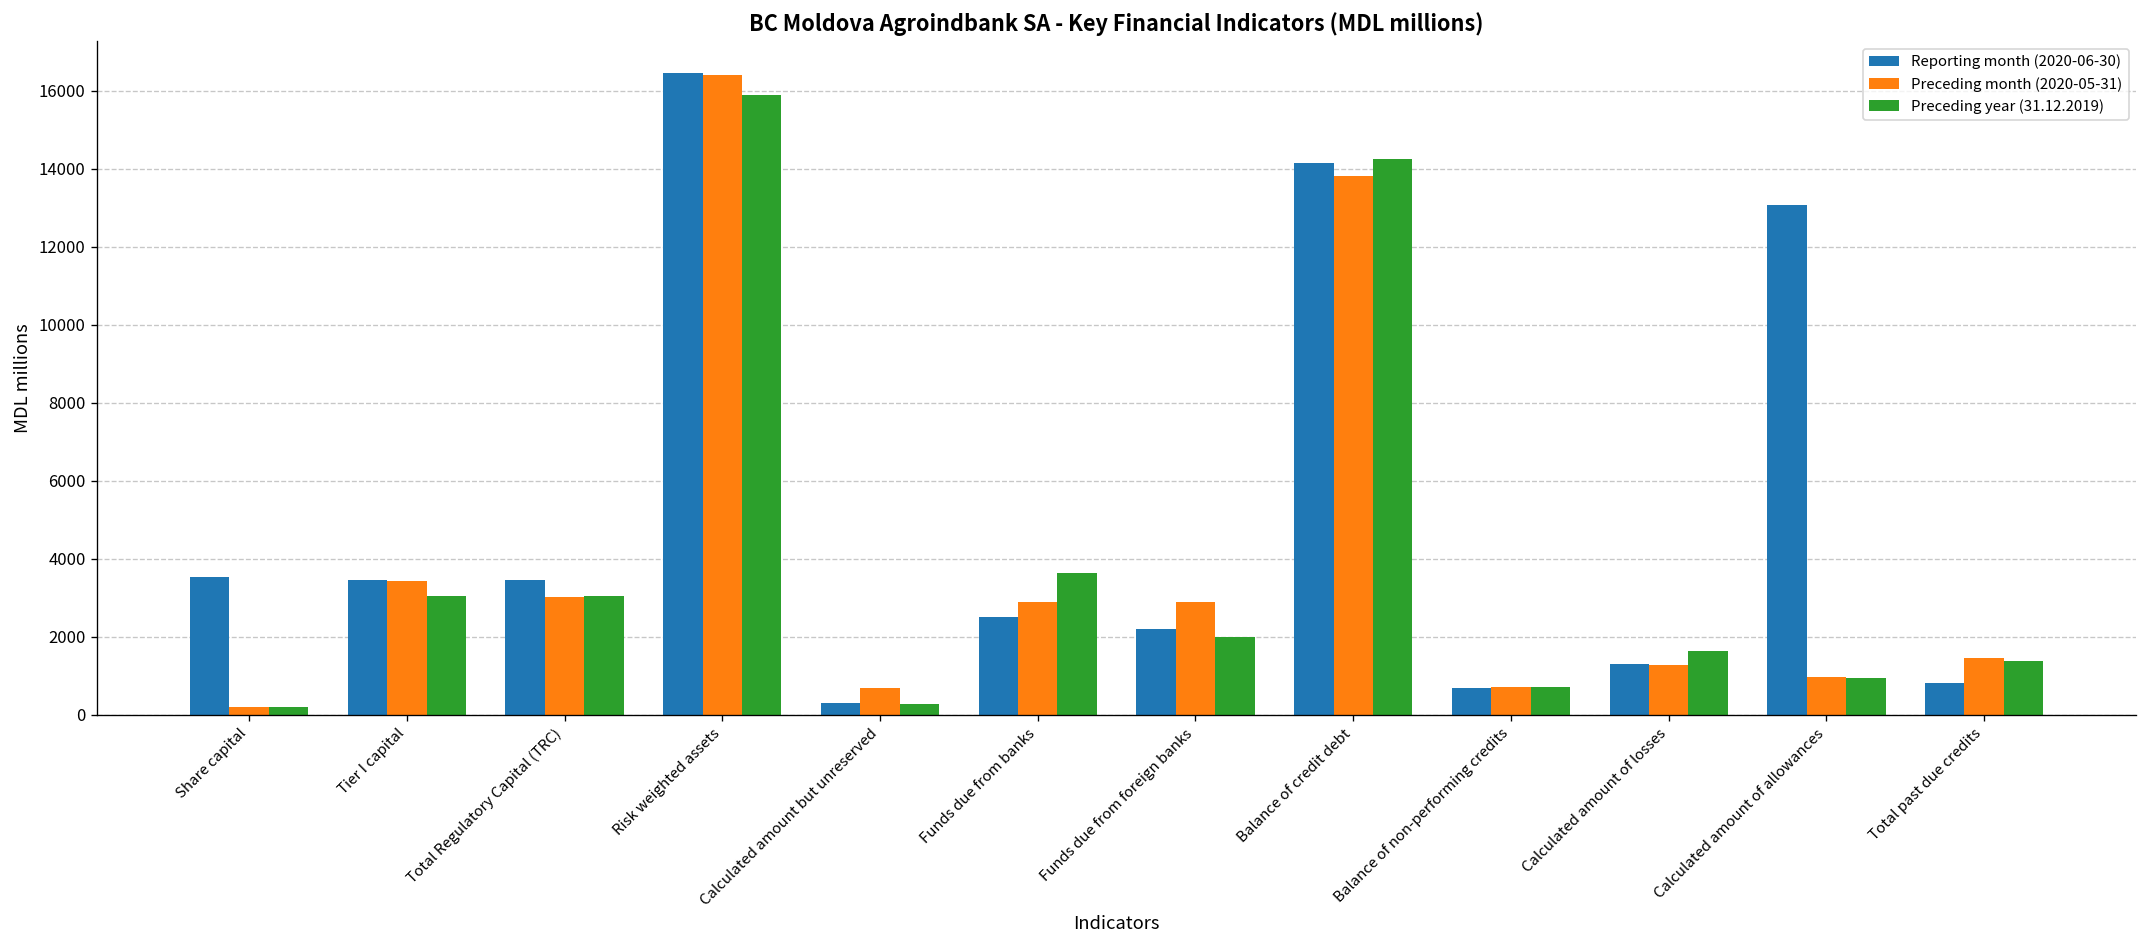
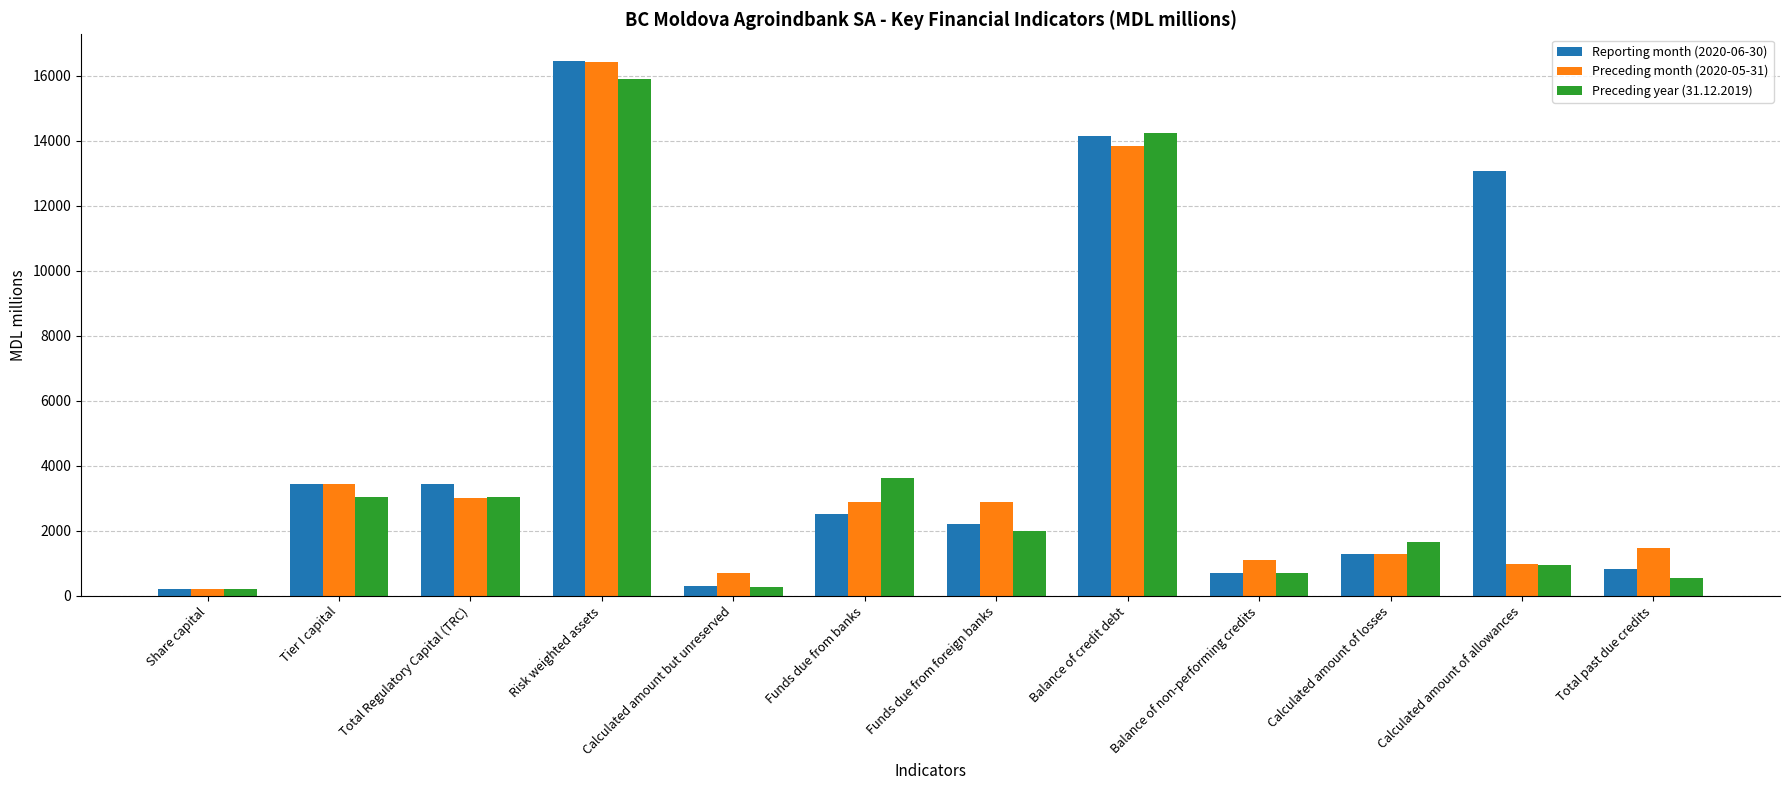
  {
    "Reporting month (2020-06-30)": {
-     "Share capital": 3500,
+     "Share capital": 200,
      "Tier I capital": 3400,
      "Total Regulatory Capital (TRC)": 3400,
      "Risk weighted assets": 16500,
      "Calculated amount but unreserved": 300,
      "Funds due from banks": 2500,
      "Funds due from foreign banks": 2200,
      "Balance of credit debt": 14100,
      "Balance of non-performing credits": 700,
      "Calculated amount of losses": 1300,
      "Calculated amount of allowances": 13100,
      "Total past due credits": 800
    },
    "Preceding month (2020-05-31)": {
      "Share capital": 200,
      "Tier I capital": 3400,
      "Total Regulatory Capital (TRC)": 3000,
      "Risk weighted assets": 16400,
      "Calculated amount but unreserved": 700,
      "Funds due from banks": 2900,
      "Funds due from foreign banks": 2900,
      "Balance of credit debt": 13800,
-     "Balance of non-performing credits": 700,
+     "Balance of non-performing credits": 1100,
      "Calculated amount of losses": 1300,
      "Calculated amount of allowances": 1000,
      "Total past due credits": 1500
    },
    "Preceding year (31.12.2019)": {
      "Share capital": 200,
      "Tier I capital": 3100,
      "Total Regulatory Capital (TRC)": 3100,
      "Risk weighted assets": 15900,
      "Calculated amount but unreserved": 300,
      "Funds due from banks": 3600,
      "Funds due from foreign banks": 2000,
      "Balance of credit debt": 14300,
      "Balance of non-performing credits": 700,
      "Calculated amount of losses": 1600,
      "Calculated amount of allowances": 900,
-     "Total past due credits": 1400
+     "Total past due credits": 600
    }
  }
